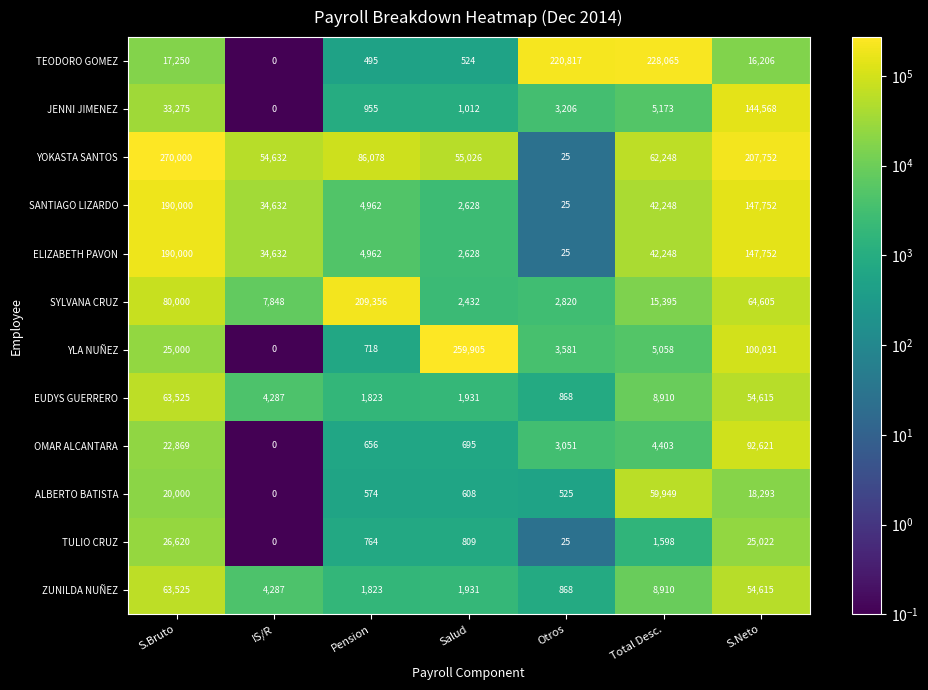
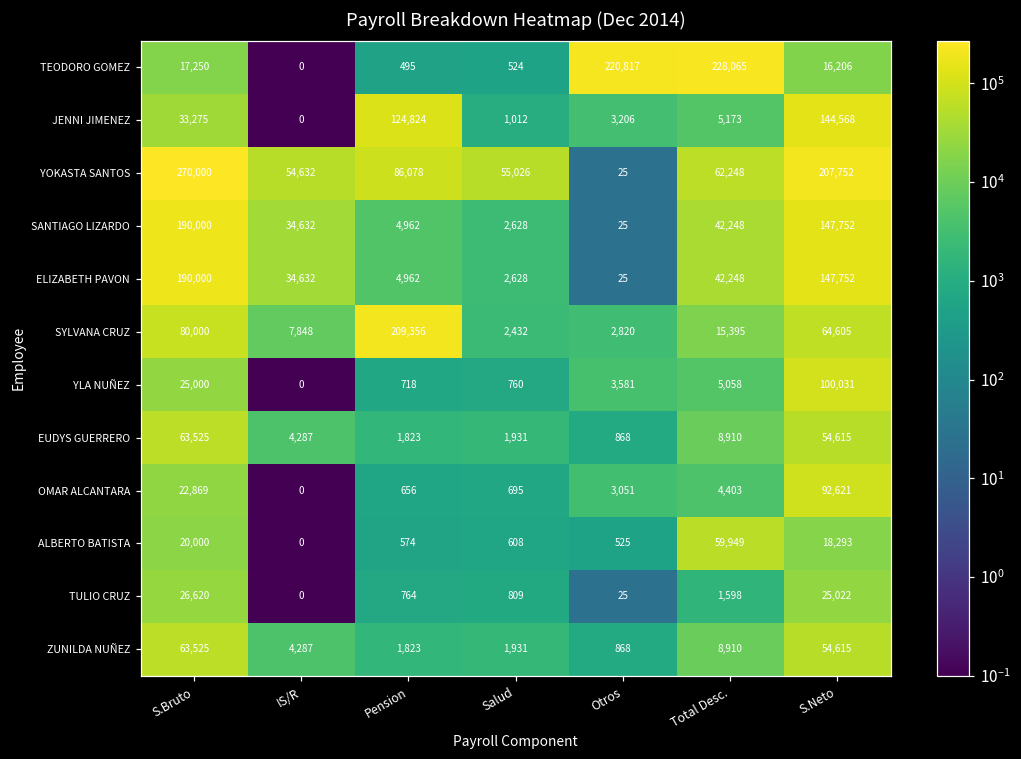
  {
    "TEODORO GOMEZ": {
      "S.Bruto": "17,250",
      "IS/R": "0",
      "Pension": "495",
      "Salud": "524",
      "Otros": "220,817",
      "Total Desc.": "228,065",
      "S.Neto": "16,206"
    },
    "JENNI JIMENEZ": {
      "S.Bruto": "33,275",
      "IS/R": "0",
-     "Pension": "955",
+     "Pension": "124,824",
      "Salud": "1,012",
      "Otros": "3,206",
      "Total Desc.": "5,173",
      "S.Neto": "144,568"
    },
    "YOKASTA SANTOS": {
      "S.Bruto": "270,000",
      "IS/R": "54,632",
      "Pension": "86,078",
      "Salud": "55,026",
      "Otros": "25",
      "Total Desc.": "62,248",
      "S.Neto": "207,752"
    },
    "SANTIAGO LIZARDO": {
      "S.Bruto": "190,000",
      "IS/R": "34,632",
      "Pension": "4,962",
      "Salud": "2,628",
      "Otros": "25",
      "Total Desc.": "42,248",
      "S.Neto": "147,752"
    },
    "ELIZABETH PAVON": {
      "S.Bruto": "190,000",
      "IS/R": "34,632",
      "Pension": "4,962",
      "Salud": "2,628",
      "Otros": "25",
      "Total Desc.": "42,248",
      "S.Neto": "147,752"
    },
    "SYLVANA CRUZ": {
      "S.Bruto": "80,000",
      "IS/R": "7,848",
      "Pension": "209,356",
      "Salud": "2,432",
      "Otros": "2,820",
      "Total Desc.": "15,395",
      "S.Neto": "64,605"
    },
    "YLA NUÑEZ": {
      "S.Bruto": "25,000",
      "IS/R": "0",
      "Pension": "718",
-     "Salud": "259,905",
+     "Salud": "760",
      "Otros": "3,581",
      "Total Desc.": "5,058",
      "S.Neto": "100,031"
    },
    "EUDYS GUERRERO": {
      "S.Bruto": "63,525",
      "IS/R": "4,287",
      "Pension": "1,823",
      "Salud": "1,931",
      "Otros": "868",
      "Total Desc.": "8,910",
      "S.Neto": "54,615"
    },
    "OMAR ALCANTARA": {
      "S.Bruto": "22,869",
      "IS/R": "0",
      "Pension": "656",
      "Salud": "695",
      "Otros": "3,051",
      "Total Desc.": "4,403",
      "S.Neto": "92,621"
    },
    "ALBERTO BATISTA": {
      "S.Bruto": "20,000",
      "IS/R": "0",
      "Pension": "574",
      "Salud": "608",
      "Otros": "525",
      "Total Desc.": "59,949",
      "S.Neto": "18,293"
    },
    "TULIO CRUZ": {
      "S.Bruto": "26,620",
      "IS/R": "0",
      "Pension": "764",
      "Salud": "809",
      "Otros": "25",
      "Total Desc.": "1,598",
      "S.Neto": "25,022"
    },
    "ZUNILDA NUÑEZ": {
      "S.Bruto": "63,525",
      "IS/R": "4,287",
      "Pension": "1,823",
      "Salud": "1,931",
      "Otros": "868",
      "Total Desc.": "8,910",
      "S.Neto": "54,615"
    }
  }
